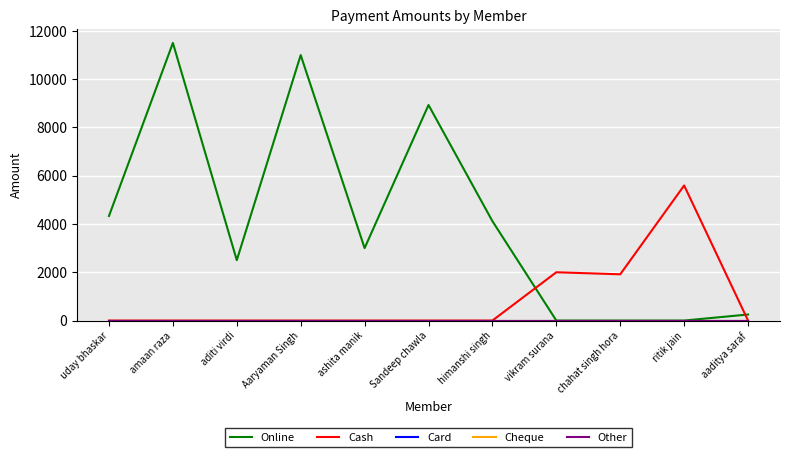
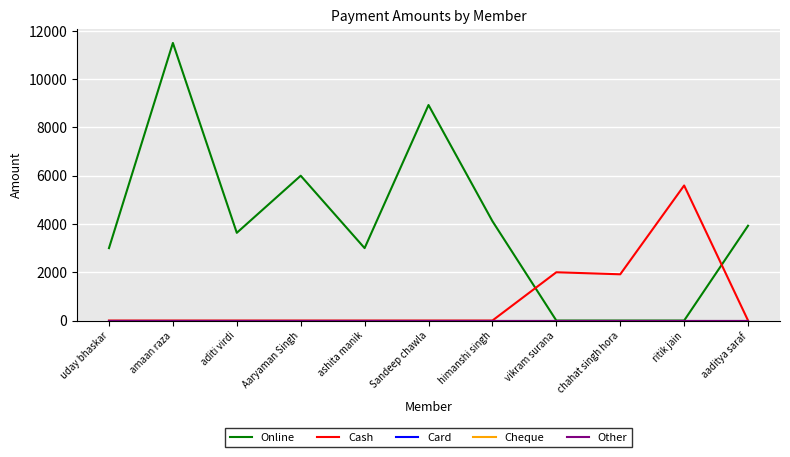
  {
    "Online": {
-     "uday bhaskar": 4300,
+     "uday bhaskar": 3000,
      "amaan raza": 11500,
-     "aditi virdi": 2500,
-     "Aaryaman Singh": 11000,
+     "aditi virdi": 3600,
+     "Aaryaman Singh": 6000,
      "ashita manik": 3000,
      "Sandeep chawla": 8900,
      "himanshi singh": 4100,
-     "aaditya saraf": 300
+     "aaditya saraf": 3900
    },
    "Cash": {
      "vikram surana": 2000,
      "chahat singh hora": 1900,
      "ritik jain": 5600
    }
  }
